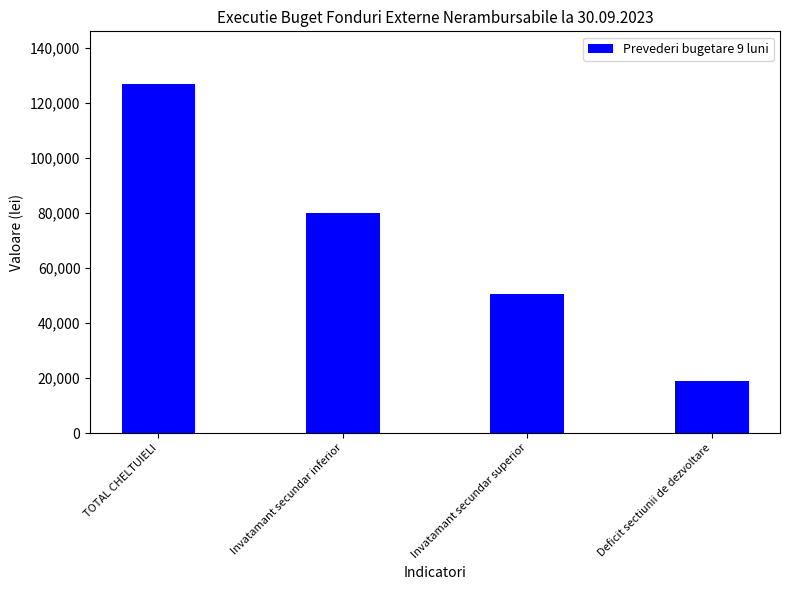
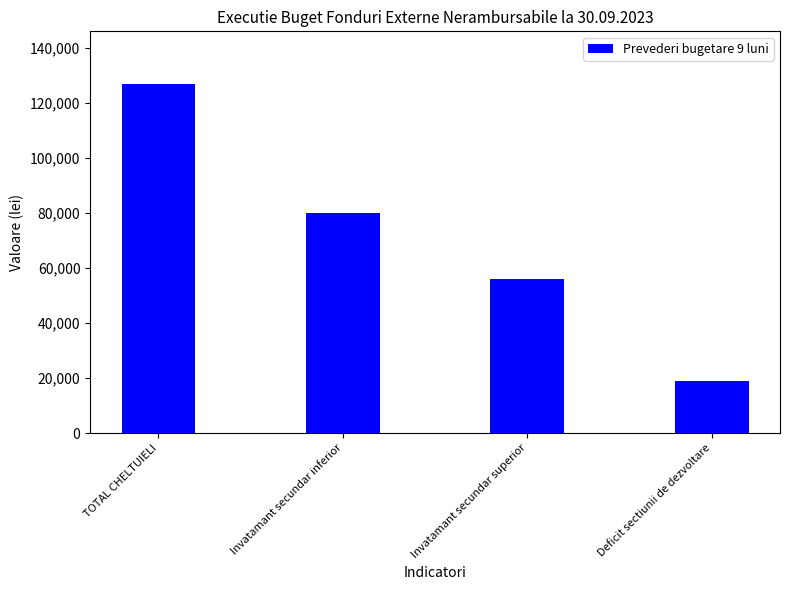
  {
    "TOTAL CHELTUIELI": "127,000",
    "Invatamant secundar inferior": "80,000",
-   "Invatamant secundar superior": "50,000",
+   "Invatamant secundar superior": "56,000",
    "Deficit sectiunii de dezvoltare": "19,000"
  }
